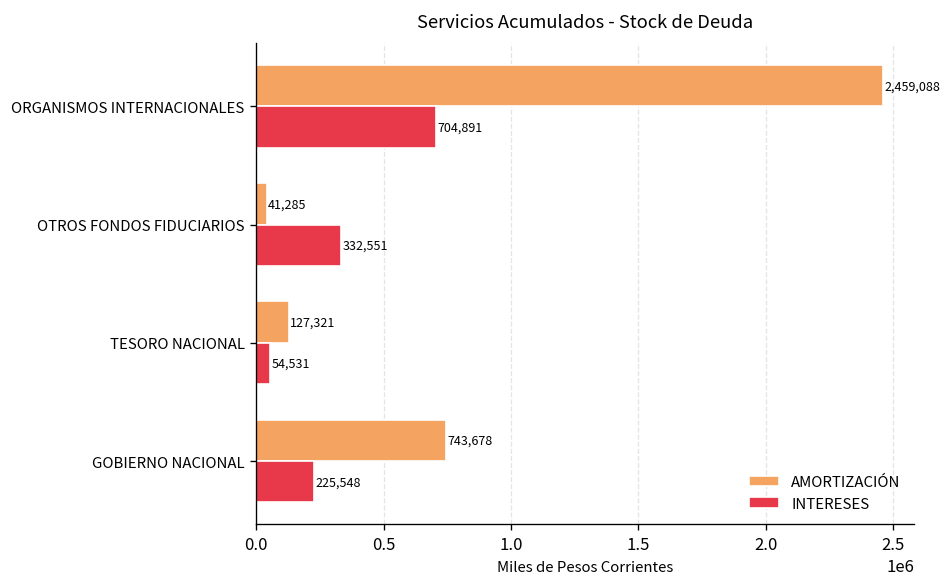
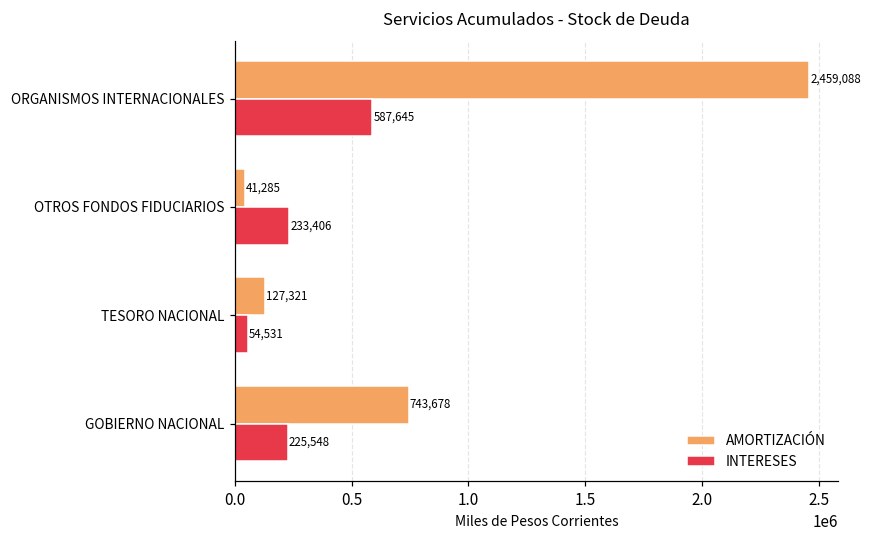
  {
    "AMORTIZACIÓN": {
      "ORGANISMOS INTERNACIONALES": "2,459,088",
      "OTROS FONDOS FIDUCIARIOS": "41,285",
      "TESORO NACIONAL": "127,321",
      "GOBIERNO NACIONAL": "743,678"
    },
    "INTERESES": {
-     "ORGANISMOS INTERNACIONALES": "704,891",
-     "OTROS FONDOS FIDUCIARIOS": "332,551",
+     "ORGANISMOS INTERNACIONALES": "587,645",
+     "OTROS FONDOS FIDUCIARIOS": "233,406",
      "TESORO NACIONAL": "54,531",
      "GOBIERNO NACIONAL": "225,548"
    }
  }
